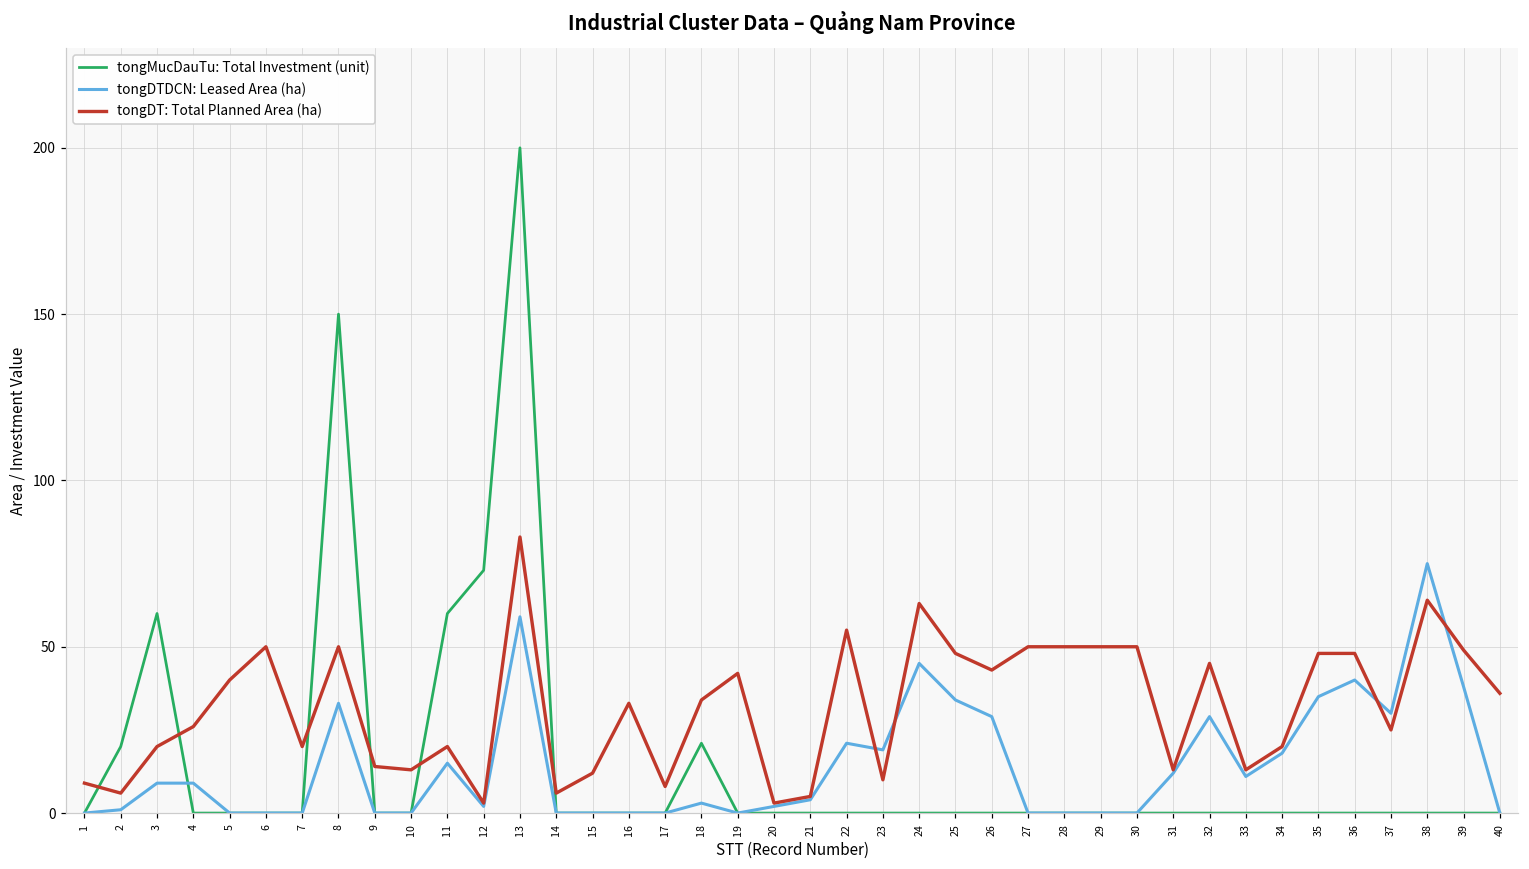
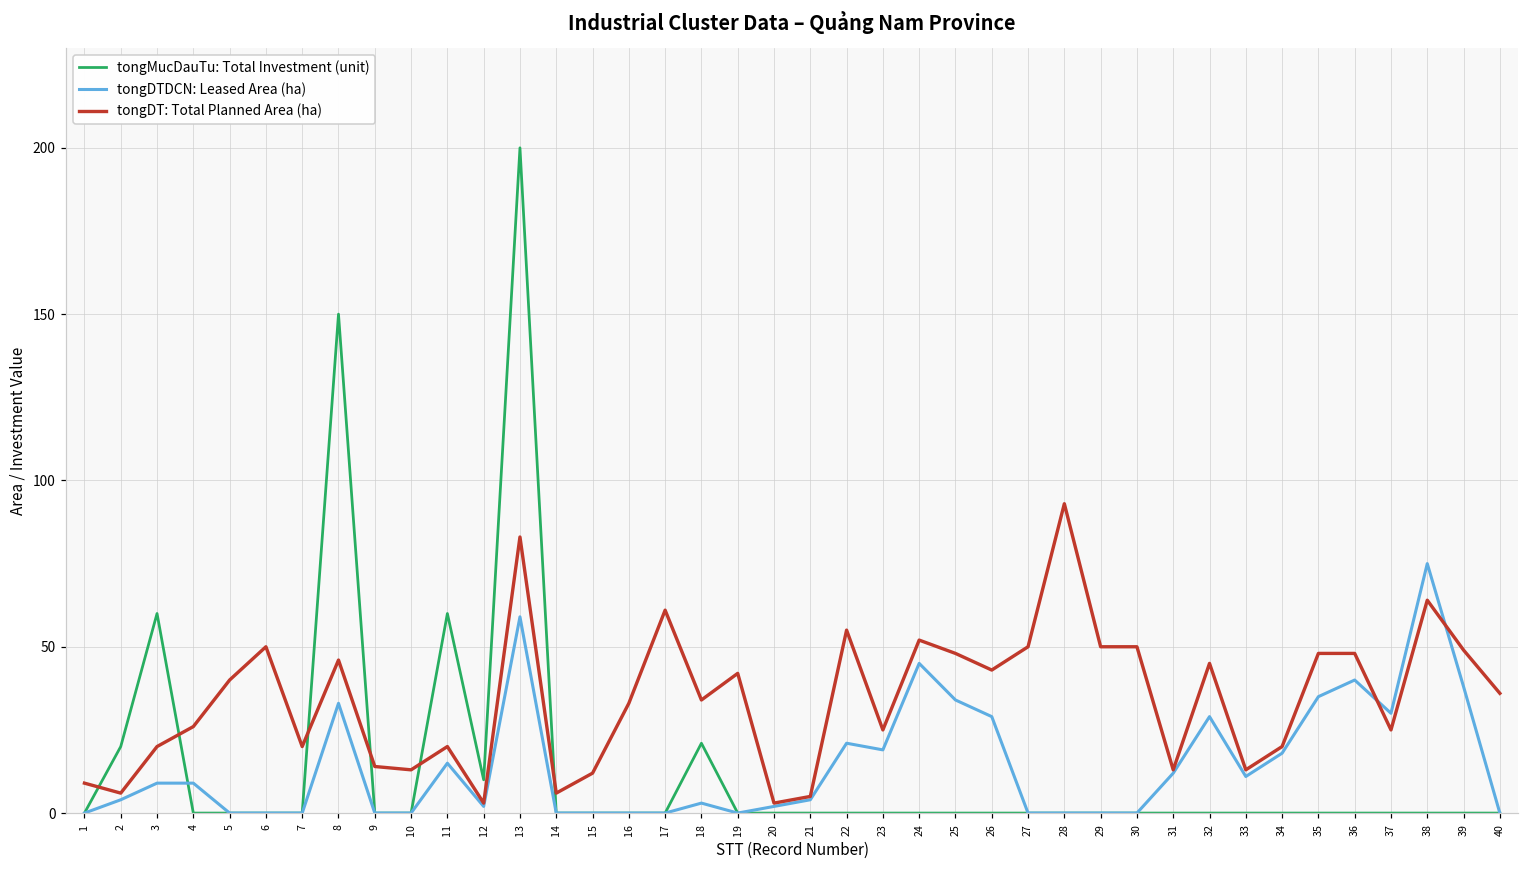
  {
    "tongMucDauTu: Total Investment (unit)": {
      "2": 20,
      "3": 60,
      "4": 0,
      "8": 150,
      "11": 60,
-     "12": 73,
+     "12": 10,
      "13": 200,
      "18": 21,
      "20": 0,
      "21": 0,
      "22": 0,
      "23": 0,
      "24": 0,
      "25": 0,
      "26": 0,
      "31": 0,
      "32": 0,
      "33": 0,
      "34": 0,
      "35": 0,
      "36": 0,
      "37": 0,
      "38": 0,
      "39": 0
    },
    "tongDTDCN: Leased Area (ha)": {
-     "2": 1,
+     "2": 4,
      "3": 9,
      "4": 9,
      "8": 33,
      "11": 15,
      "12": 2,
      "13": 59,
      "18": 3,
      "20": 2,
      "21": 4,
      "22": 21,
      "23": 19,
      "24": 45,
      "25": 34,
      "26": 29,
      "31": 12,
      "32": 29,
      "33": 11,
      "34": 18,
      "35": 35,
      "36": 40,
      "37": 30,
      "38": 75,
      "39": 38
    },
    "tongDT: Total Planned Area (ha)": {
      "1": 9,
      "2": 6,
      "3": 20,
      "4": 26,
      "5": 40,
      "6": 50,
      "7": 20,
-     "8": 50,
+     "8": 46,
      "9": 14,
      "10": 13,
      "11": 20,
      "12": 3,
      "13": 83,
      "14": 6,
      "15": 12,
      "16": 33,
-     "17": 8,
+     "17": 61,
      "18": 34,
      "19": 42,
      "20": 3,
      "21": 5,
      "22": 55,
-     "23": 10,
-     "24": 63,
+     "23": 25,
+     "24": 52,
      "25": 48,
      "26": 43,
      "27": 50,
-     "28": 50,
+     "28": 93,
      "29": 50,
      "30": 50,
      "31": 13,
      "32": 45,
      "33": 13,
      "34": 20,
      "35": 48,
      "36": 48,
      "37": 25,
      "38": 64,
      "39": 49,
      "40": 36
    }
  }
